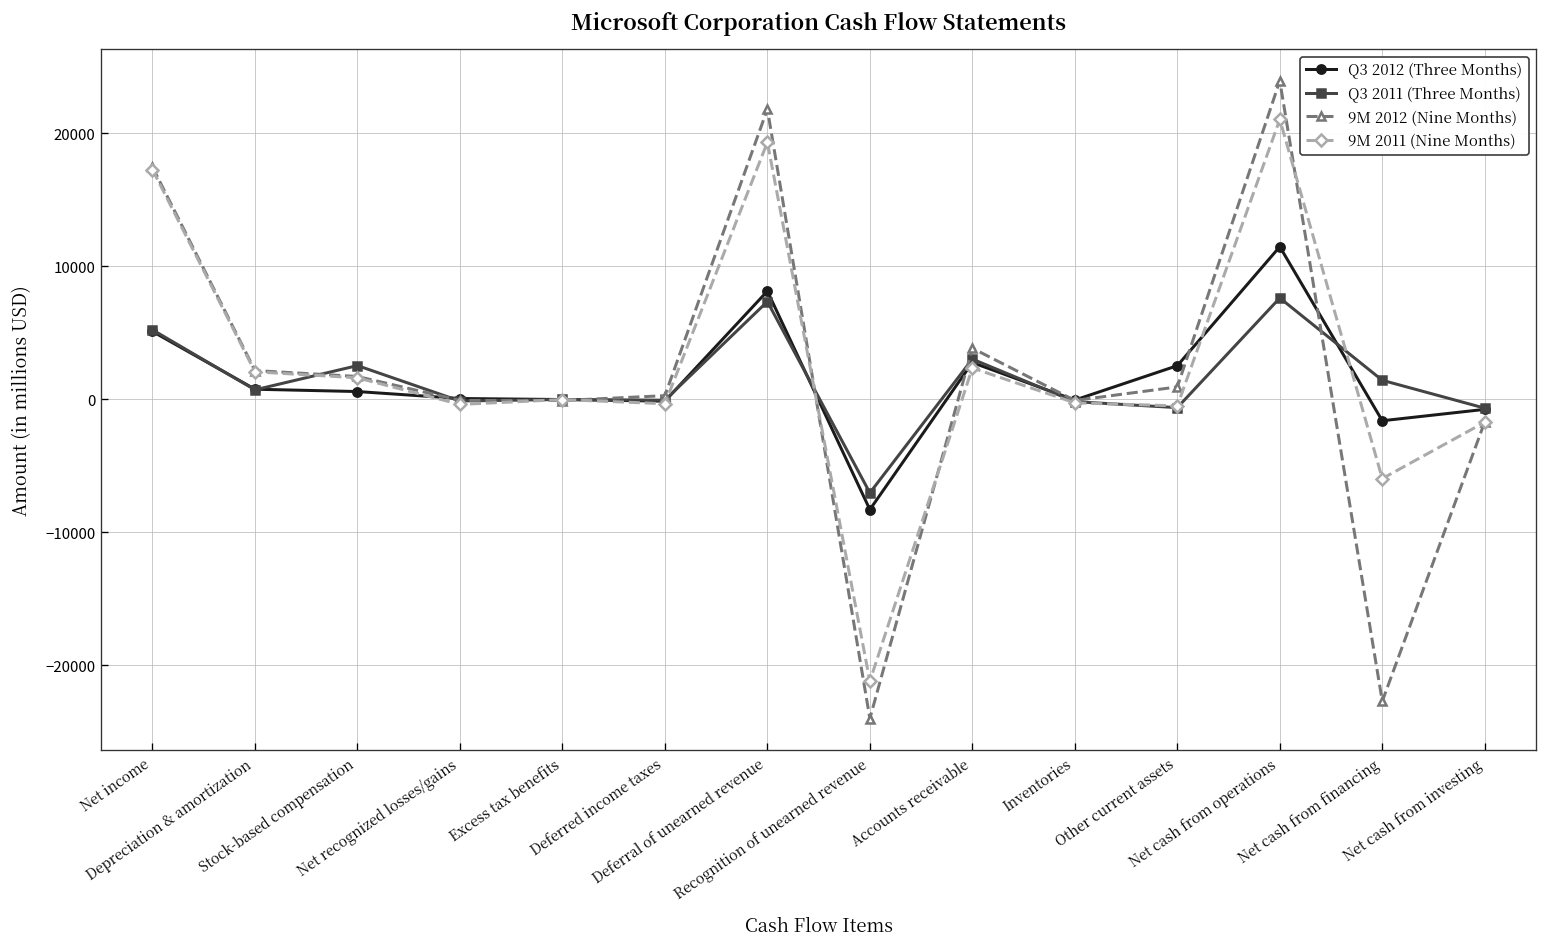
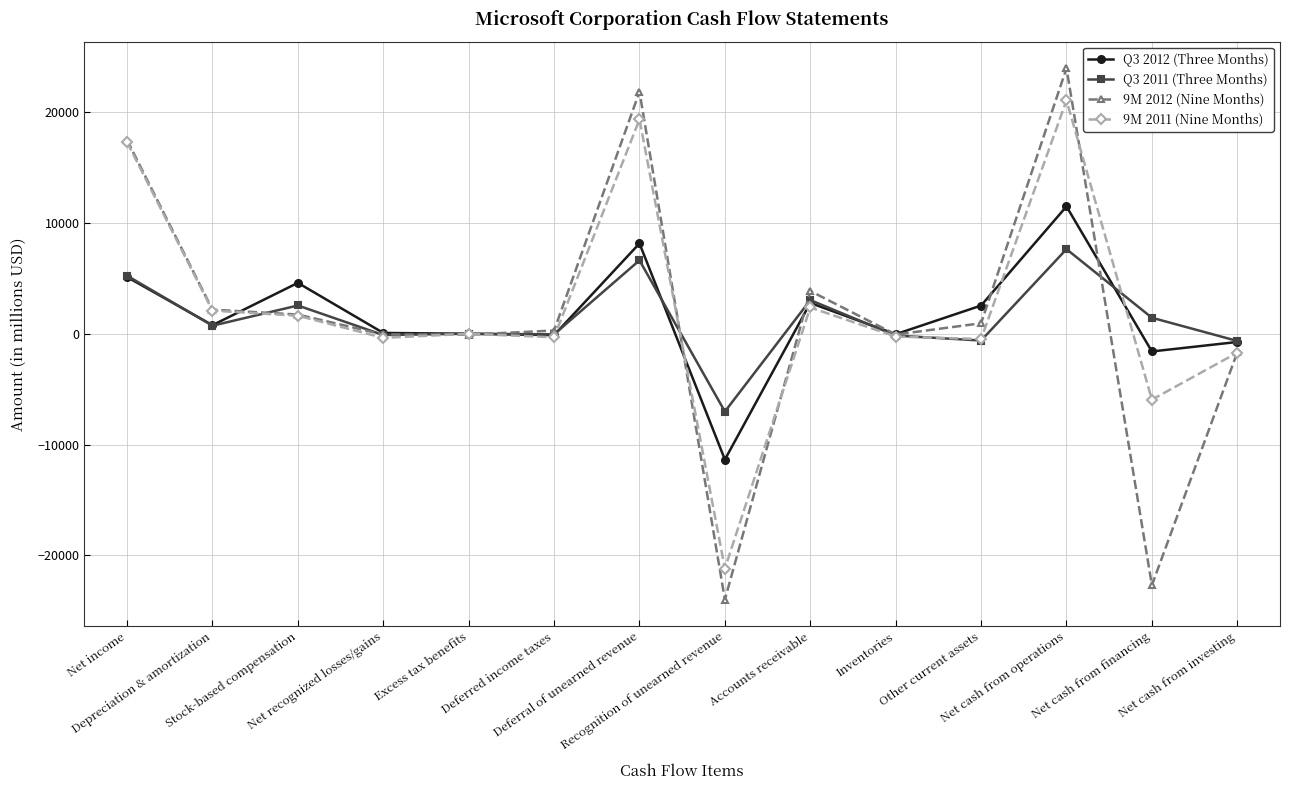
  {
    "Q3 2012 (Three Months)": {
-     "Stock-based compensation": 600,
+     "Stock-based compensation": 4600,
      "Deferral of unearned revenue": 8100,
-     "Recognition of unearned revenue": -8300,
+     "Recognition of unearned revenue": -11400,
      "Accounts receivable": 2800,
      "Other current assets": 2500,
      "Net cash from operations": 11500,
      "Net cash from financing": -1600
    },
    "Q3 2011 (Three Months)": {
      "Stock-based compensation": 2500,
-     "Deferral of unearned revenue": 7400,
+     "Deferral of unearned revenue": 6600,
      "Recognition of unearned revenue": -7000,
      "Accounts receivable": 3000,
      "Net cash from operations": 7600,
      "Net cash from financing": 1400
    },
    "9M 2012 (Nine Months)": {
      "Deferred income taxes": 300,
      "Deferral of unearned revenue": 21800,
      "Recognition of unearned revenue": -24000,
      "Accounts receivable": 3900,
      "Other current assets": 900,
      "Net cash from operations": 23900,
      "Net cash from financing": -22700
    },
    "9M 2011 (Nine Months)": {
      "Net recognized losses/gains": -400,
      "Deferral of unearned revenue": 19300,
      "Recognition of unearned revenue": -21200,
      "Accounts receivable": 2400,
      "Net cash from operations": 21100,
      "Net cash from financing": -6000
    }
  }
